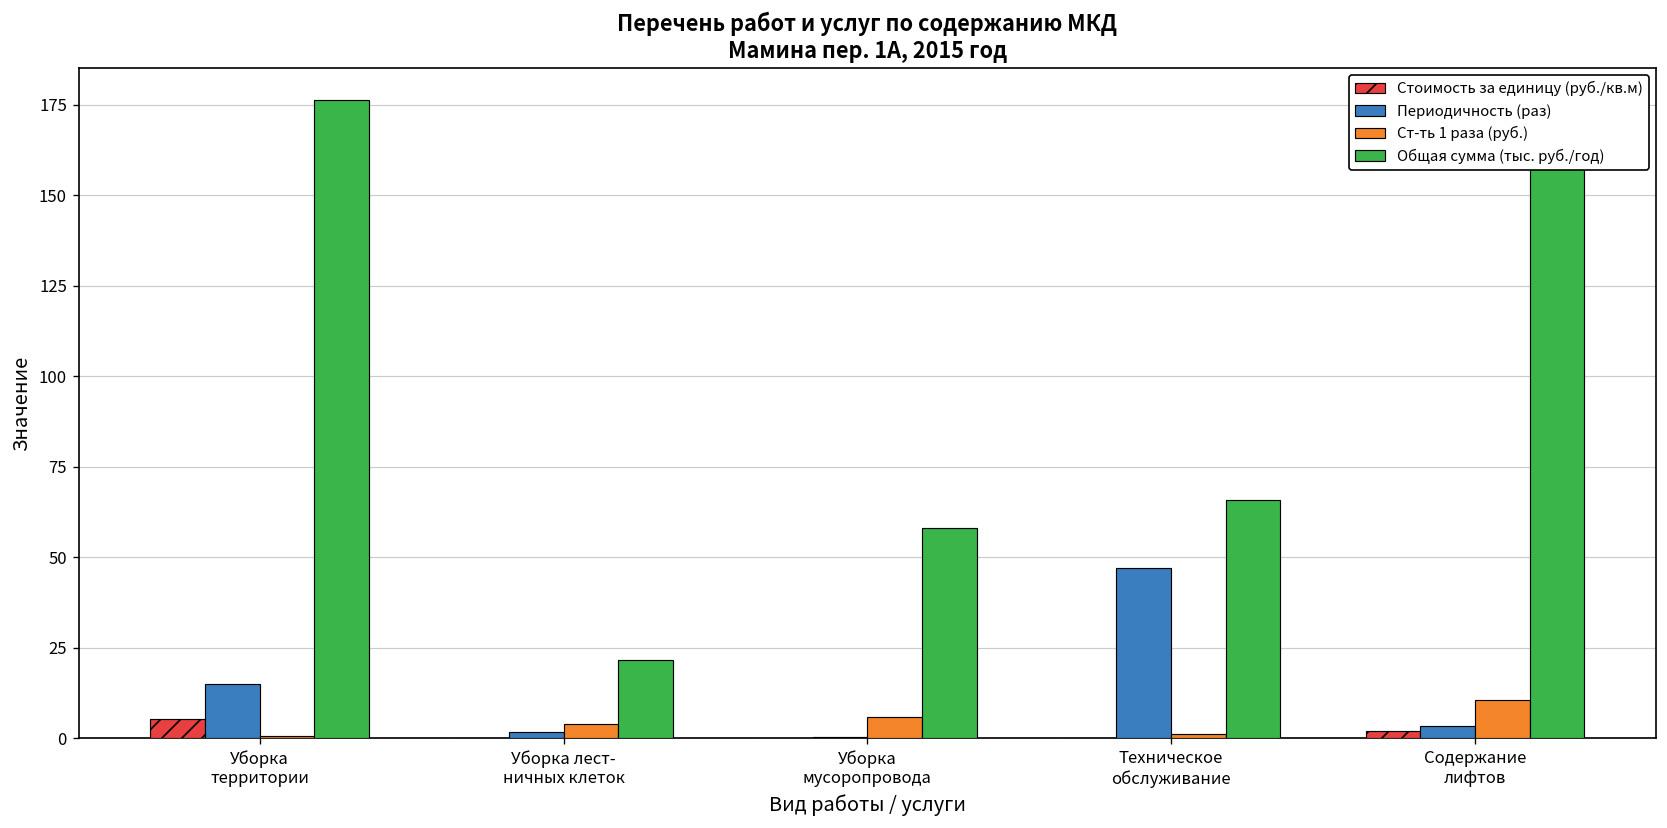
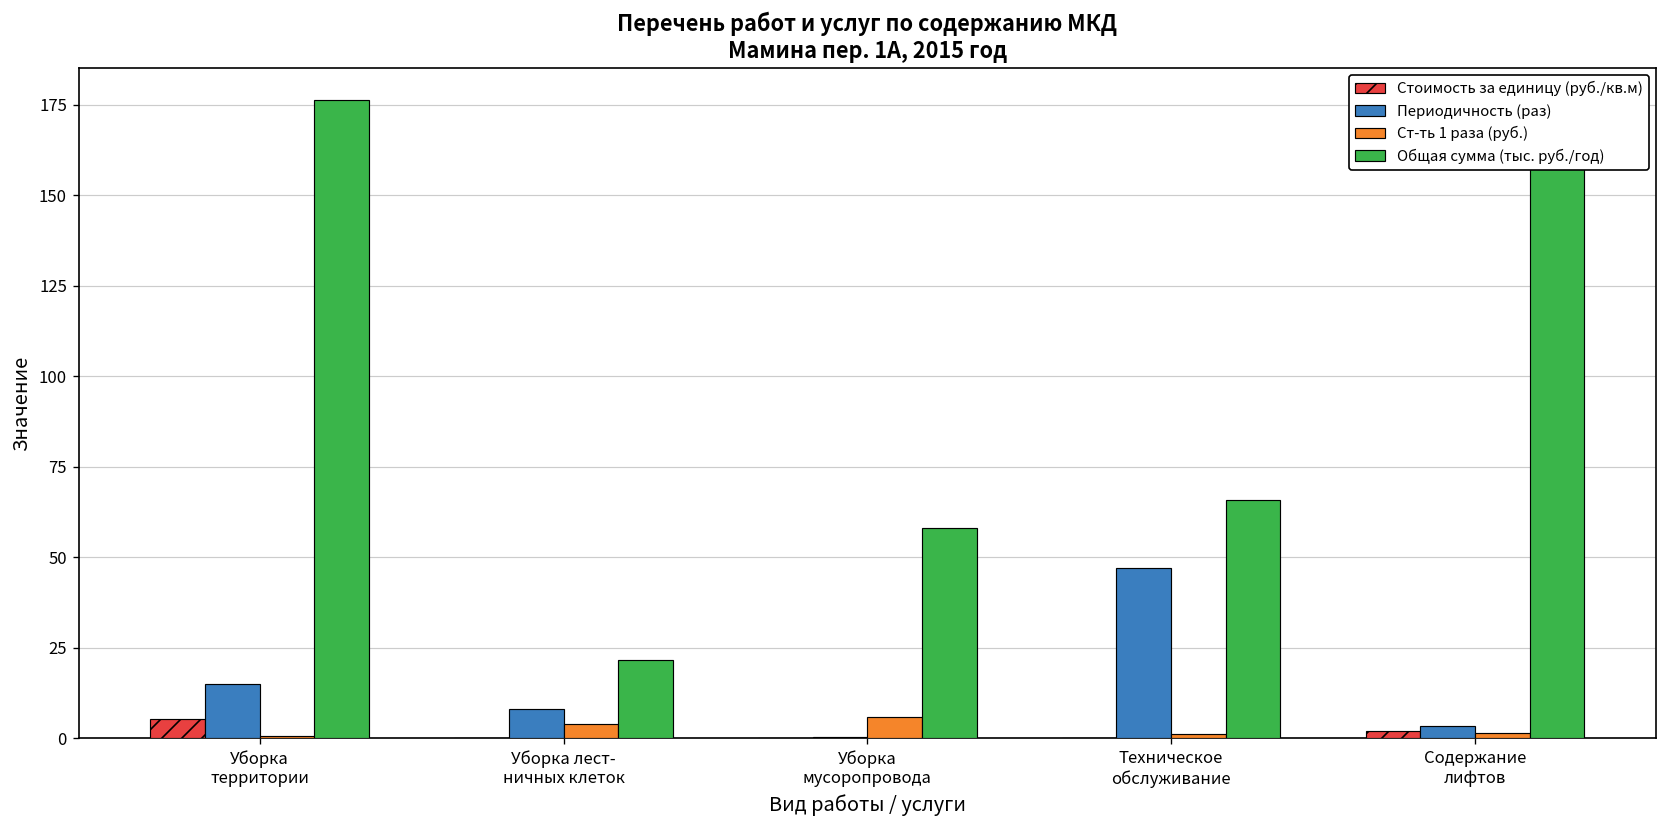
  {
    "Стоимость за единицу (руб./кв.м)": {
      "Уборка территории": 5,
      "Содержание лифтов": 2
    },
    "Периодичность (раз)": {
      "Уборка территории": 15,
-     "Уборка лест- ничных клеток": 2,
+     "Уборка лест- ничных клеток": 8,
      "Техническое обслуживание": 47,
      "Содержание лифтов": 3
    },
    "Ст-ть 1 раза (руб.)": {
      "Уборка лест- ничных клеток": 4,
      "Уборка мусоропровода": 6,
      "Техническое обслуживание": 1,
-     "Содержание лифтов": 11
+     "Содержание лифтов": 2
    },
    "Общая сумма (тыс. руб./год)": {
      "Уборка территории": 176,
      "Уборка лест- ничных клеток": 22,
      "Уборка мусоропровода": 58,
      "Техническое обслуживание": 66
    }
  }
